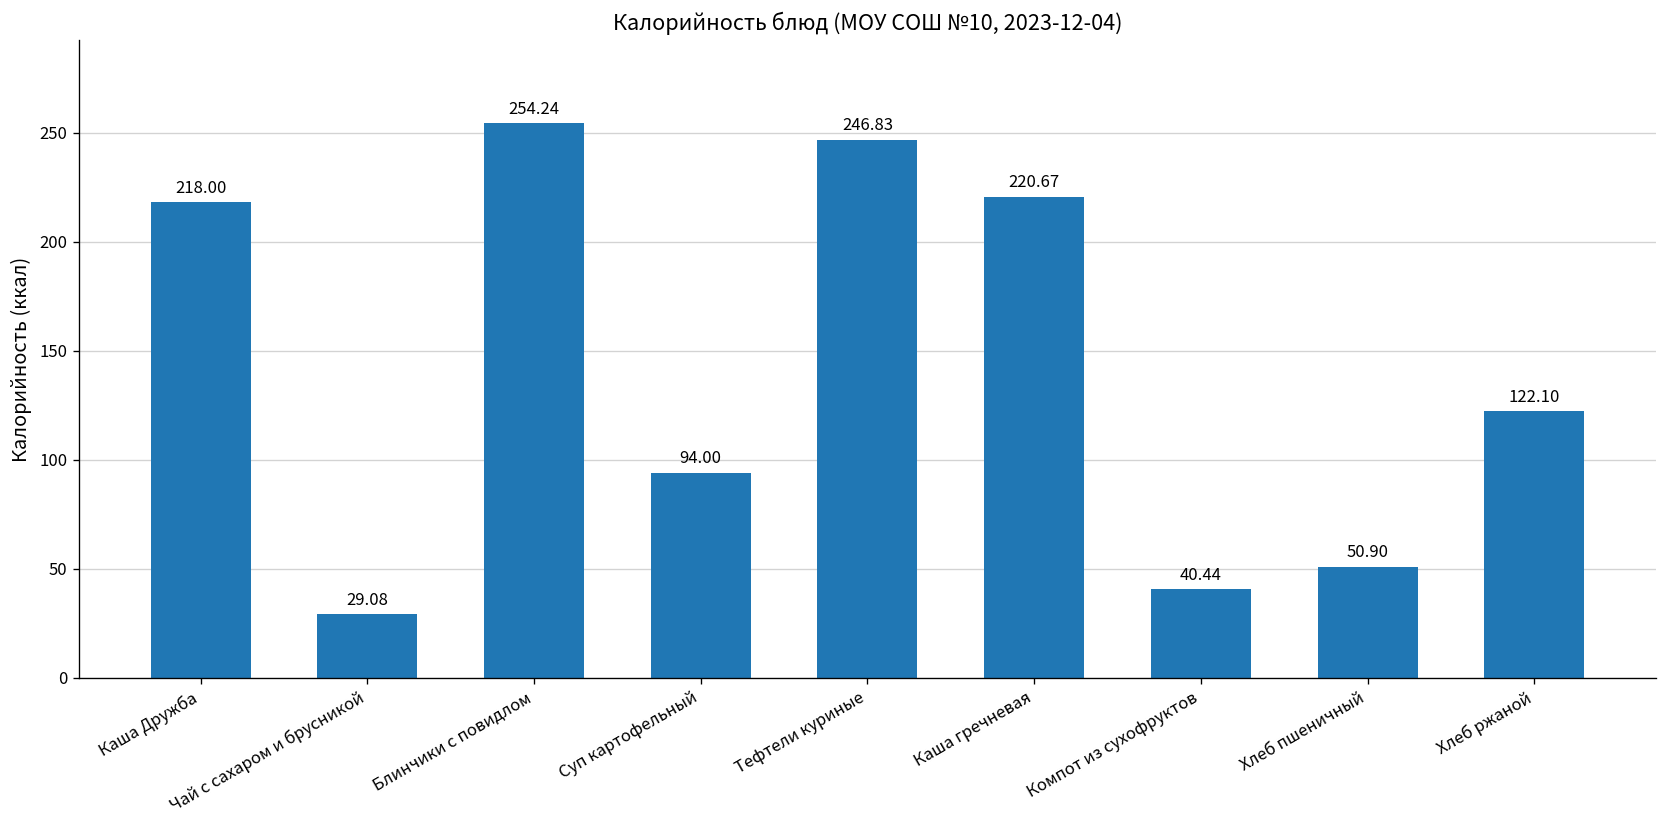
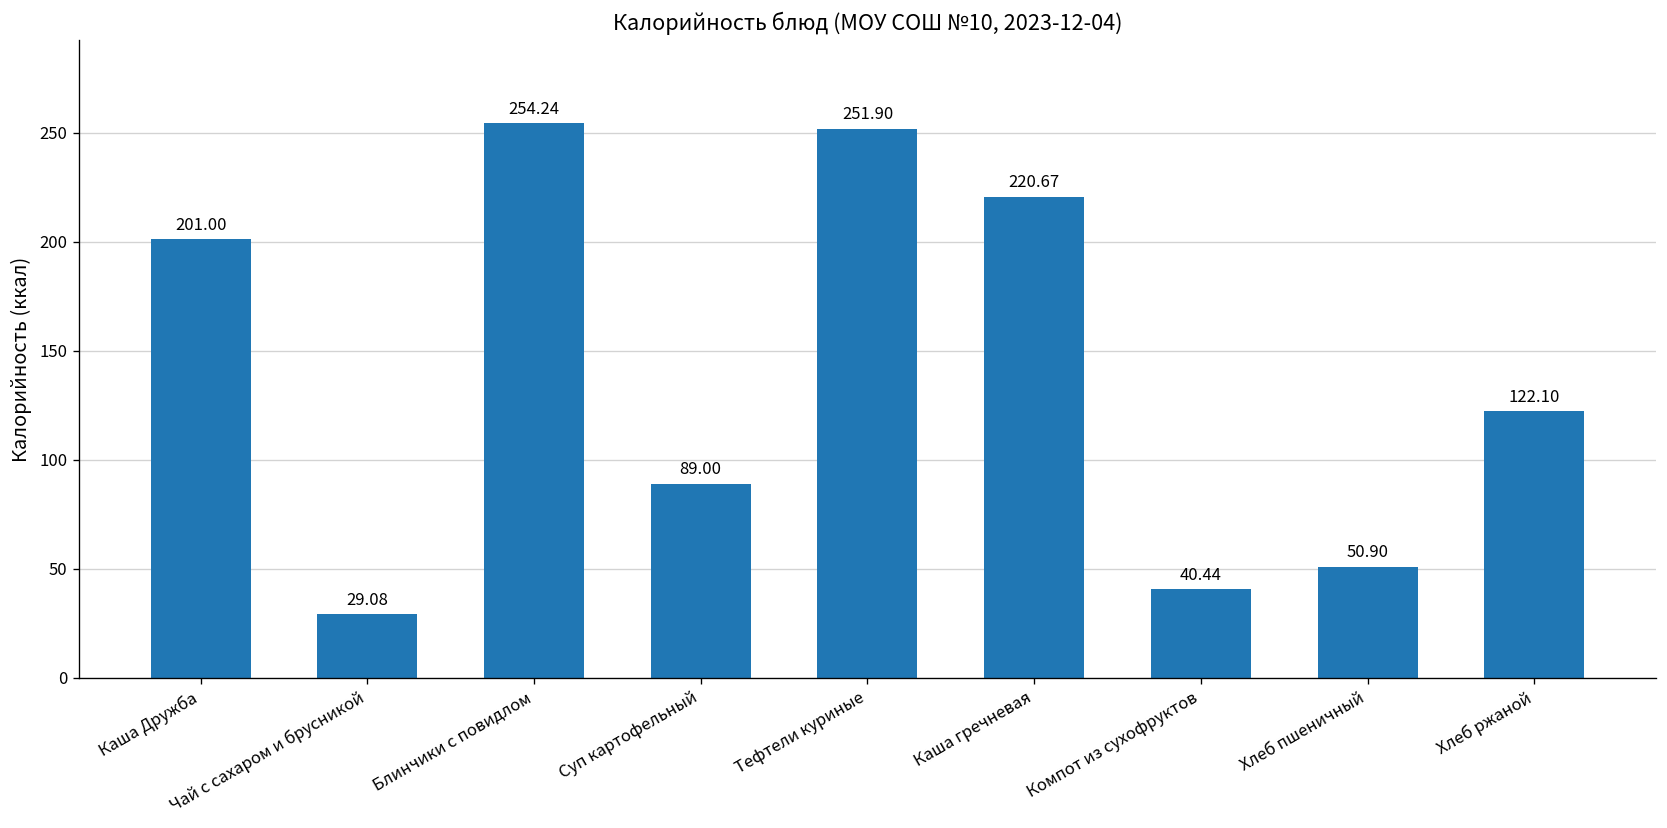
  {
-   "Каша Дружба": 218.00,
+   "Каша Дружба": 201.00,
    "Чай с сахаром и брусникой": 29.08,
    "Блинчики с повидлом": 254.24,
-   "Суп картофельный": 94.00,
-   "Тефтели куриные": 246.83,
+   "Суп картофельный": 89.00,
+   "Тефтели куриные": 251.90,
    "Каша гречневая": 220.67,
    "Компот из сухофруктов": 40.44,
    "Хлеб пшеничный": 50.90,
    "Хлеб ржаной": 122.10
  }
